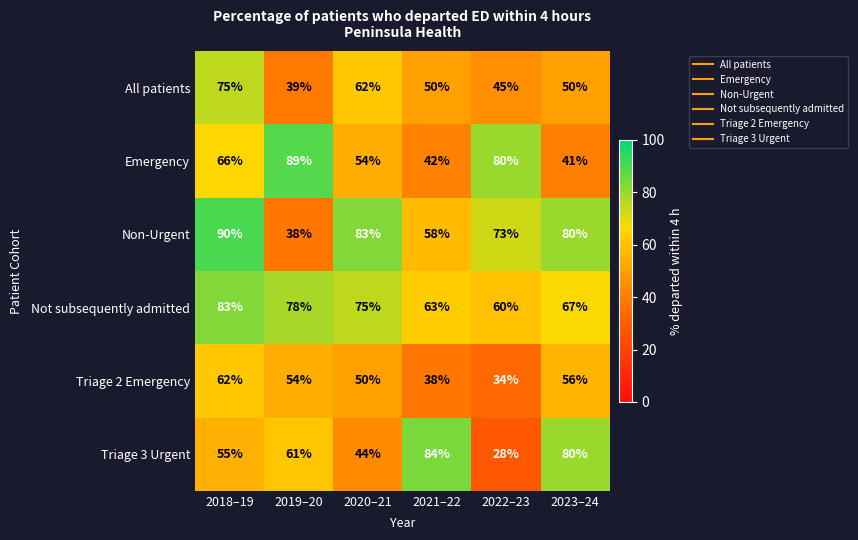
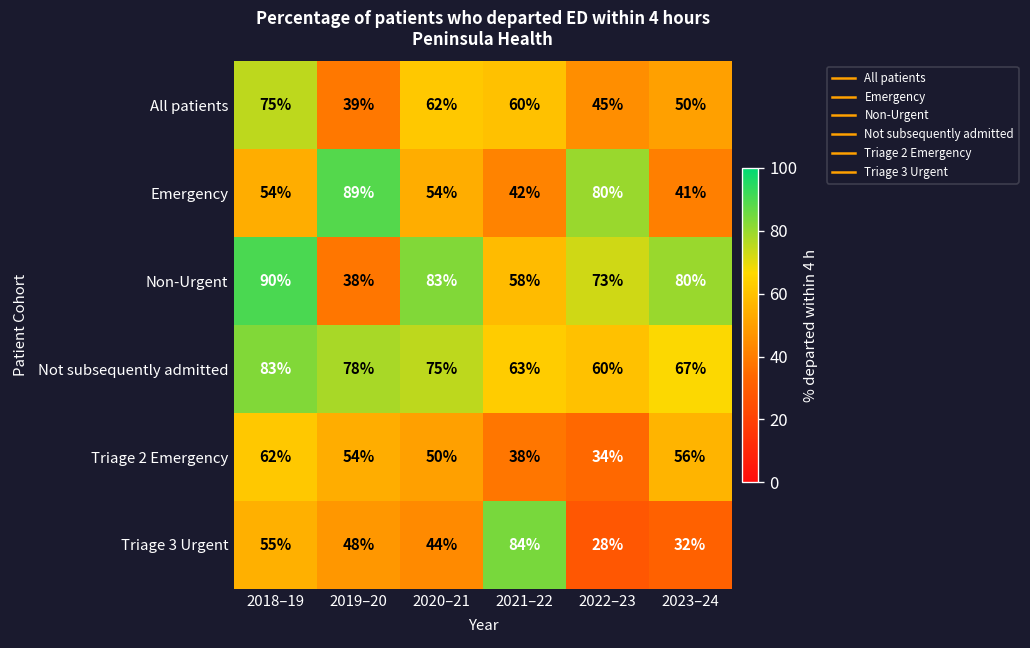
  {
    "All patients": {
      "2018–19": "75%",
      "2019–20": "39%",
      "2020–21": "62%",
-     "2021–22": "50%",
+     "2021–22": "60%",
      "2022–23": "45%",
      "2023–24": "50%"
    },
    "Emergency": {
-     "2018–19": "66%",
+     "2018–19": "54%",
      "2019–20": "89%",
      "2020–21": "54%",
      "2021–22": "42%",
      "2022–23": "80%",
      "2023–24": "41%"
    },
    "Non-Urgent": {
      "2018–19": "90%",
      "2019–20": "38%",
      "2020–21": "83%",
      "2021–22": "58%",
      "2022–23": "73%",
      "2023–24": "80%"
    },
    "Not subsequently admitted": {
      "2018–19": "83%",
      "2019–20": "78%",
      "2020–21": "75%",
      "2021–22": "63%",
      "2022–23": "60%",
      "2023–24": "67%"
    },
    "Triage 2 Emergency": {
      "2018–19": "62%",
      "2019–20": "54%",
      "2020–21": "50%",
      "2021–22": "38%",
      "2022–23": "34%",
      "2023–24": "56%"
    },
    "Triage 3 Urgent": {
      "2018–19": "55%",
-     "2019–20": "61%",
+     "2019–20": "48%",
      "2020–21": "44%",
      "2021–22": "84%",
      "2022–23": "28%",
-     "2023–24": "80%"
+     "2023–24": "32%"
    }
  }
